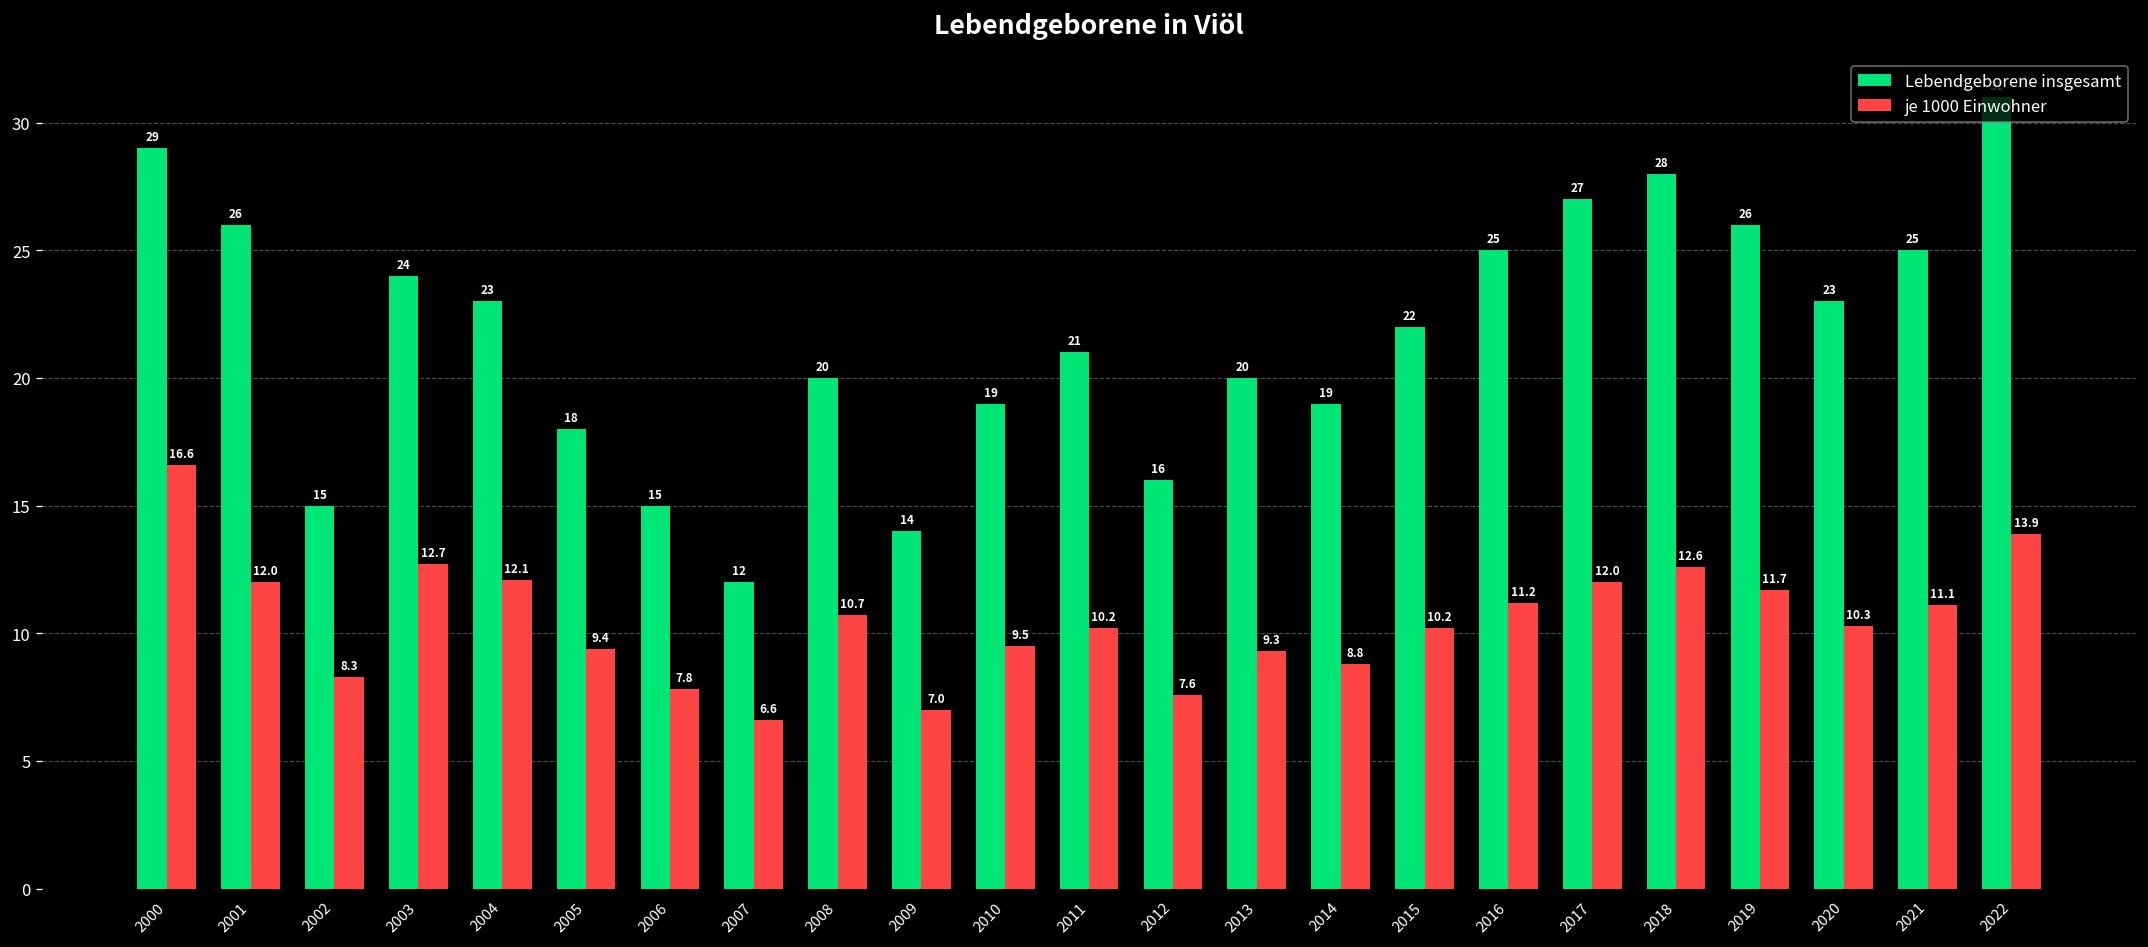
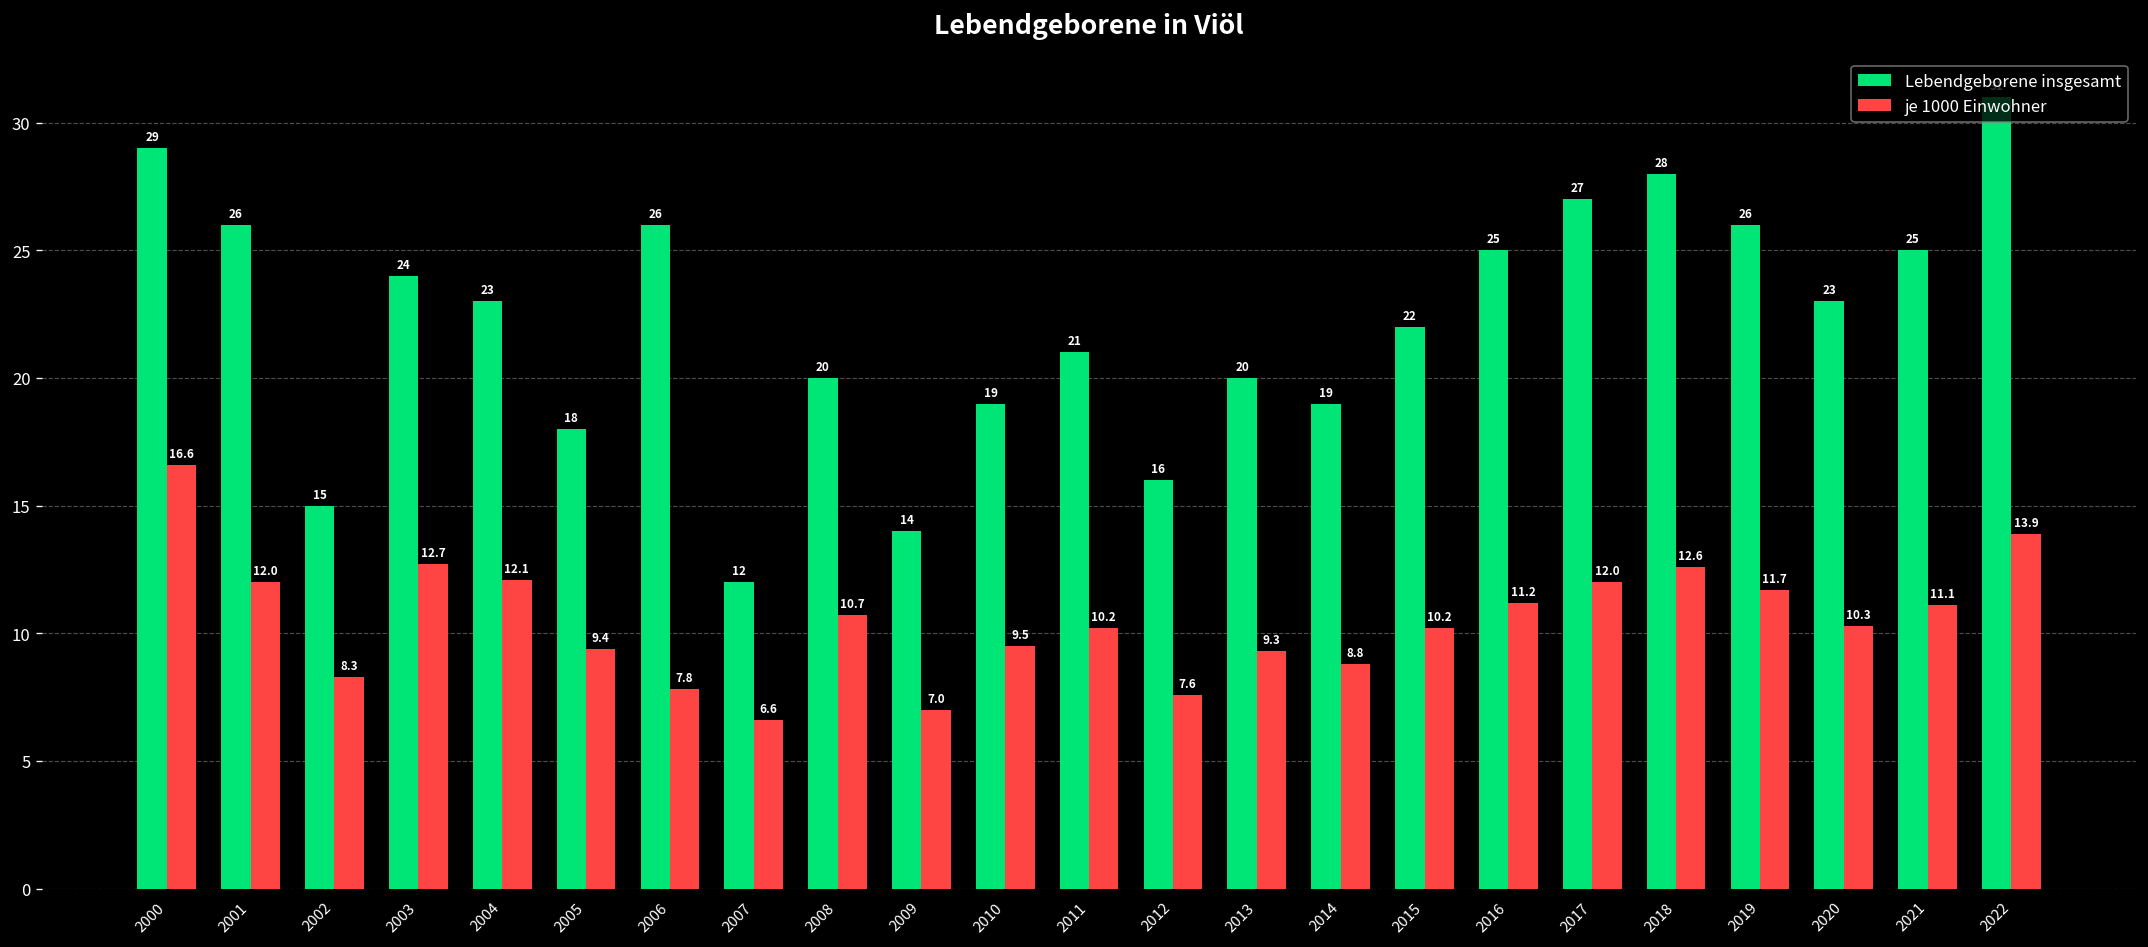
  {
    "Lebendgeborene insgesamt": {
      "2000": 29,
      "2001": 26,
      "2002": 15,
      "2003": 24,
      "2004": 23,
      "2005": 18,
-     "2006": 15,
+     "2006": 26,
      "2007": 12,
      "2008": 20,
      "2009": 14,
      "2010": 19,
      "2011": 21,
      "2012": 16,
      "2013": 20,
      "2014": 19,
      "2015": 22,
      "2016": 25,
      "2017": 27,
      "2018": 28,
      "2019": 26,
      "2020": 23,
      "2021": 25
    },
    "je 1000 Einwohner": {
      "2000": 16.6,
      "2001": 12.0,
      "2002": 8.3,
      "2003": 12.7,
      "2004": 12.1,
      "2005": 9.4,
      "2006": 7.8,
      "2007": 6.6,
      "2008": 10.7,
      "2009": 7.0,
      "2010": 9.5,
      "2011": 10.2,
      "2012": 7.6,
      "2013": 9.3,
      "2014": 8.8,
      "2015": 10.2,
      "2016": 11.2,
      "2017": 12.0,
      "2018": 12.6,
      "2019": 11.7,
      "2020": 10.3,
      "2021": 11.1,
      "2022": 13.9
    }
  }
